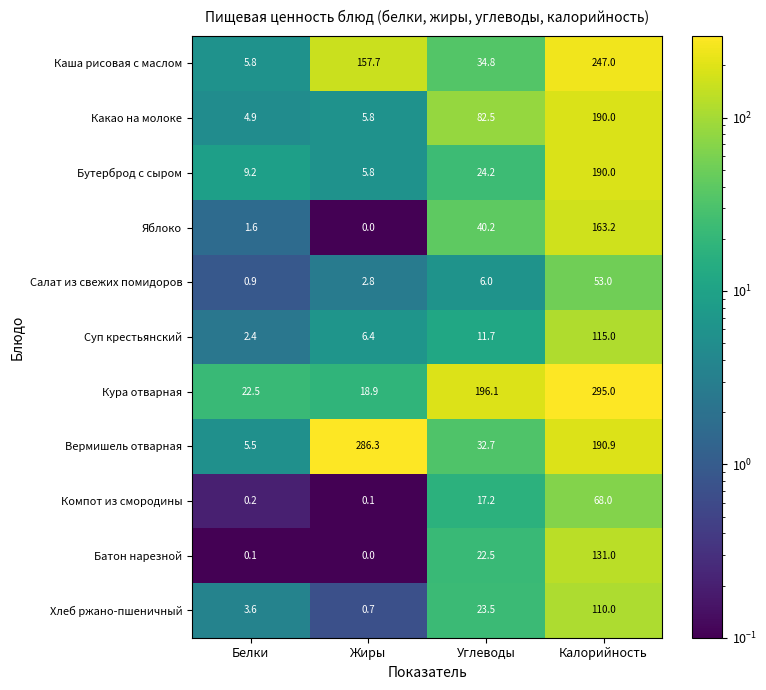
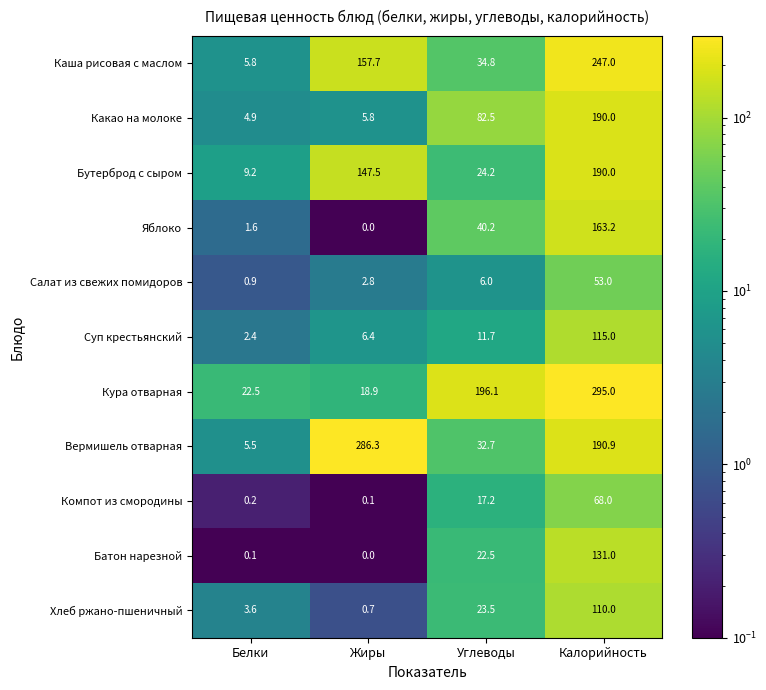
  {
    "Каша рисовая с маслом": {
      "Белки": 5.8,
      "Жиры": 157.7,
      "Углеводы": 34.8,
      "Калорийность": 247.0
    },
    "Какао на молоке": {
      "Белки": 4.9,
      "Жиры": 5.8,
      "Углеводы": 82.5,
      "Калорийность": 190.0
    },
    "Бутерброд с сыром": {
      "Белки": 9.2,
-     "Жиры": 5.8,
+     "Жиры": 147.5,
      "Углеводы": 24.2,
      "Калорийность": 190.0
    },
    "Яблоко": {
      "Белки": 1.6,
      "Жиры": 0.0,
      "Углеводы": 40.2,
      "Калорийность": 163.2
    },
    "Салат из свежих помидоров": {
      "Белки": 0.9,
      "Жиры": 2.8,
      "Углеводы": 6.0,
      "Калорийность": 53.0
    },
    "Суп крестьянский": {
      "Белки": 2.4,
      "Жиры": 6.4,
      "Углеводы": 11.7,
      "Калорийность": 115.0
    },
    "Кура отварная": {
      "Белки": 22.5,
      "Жиры": 18.9,
      "Углеводы": 196.1,
      "Калорийность": 295.0
    },
    "Вермишель отварная": {
      "Белки": 5.5,
      "Жиры": 286.3,
      "Углеводы": 32.7,
      "Калорийность": 190.9
    },
    "Компот из смородины": {
      "Белки": 0.2,
      "Жиры": 0.1,
      "Углеводы": 17.2,
      "Калорийность": 68.0
    },
    "Батон нарезной": {
      "Белки": 0.1,
      "Жиры": 0.0,
      "Углеводы": 22.5,
      "Калорийность": 131.0
    },
    "Хлеб ржано-пшеничный": {
      "Белки": 3.6,
      "Жиры": 0.7,
      "Углеводы": 23.5,
      "Калорийность": 110.0
    }
  }
